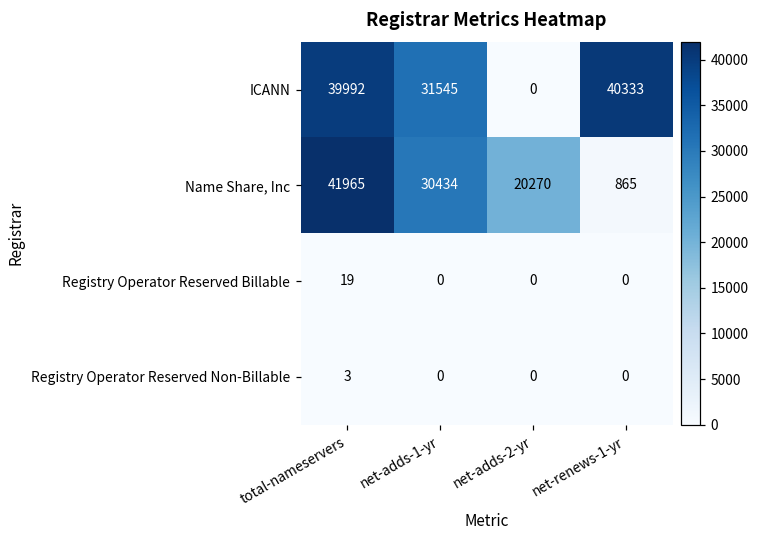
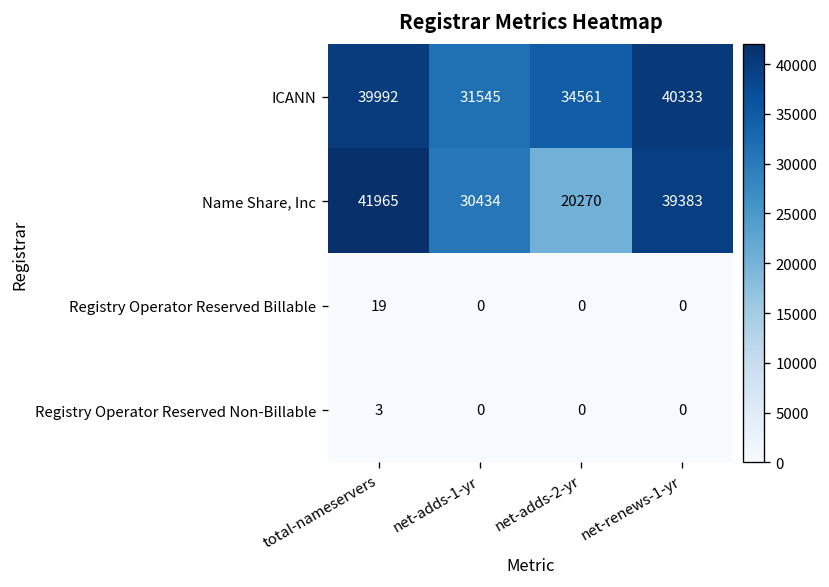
  {
    "ICANN": {
      "total-nameservers": 39992,
      "net-adds-1-yr": 31545,
-     "net-adds-2-yr": 0,
+     "net-adds-2-yr": 34561,
      "net-renews-1-yr": 40333
    },
    "Name Share, Inc": {
      "total-nameservers": 41965,
      "net-adds-1-yr": 30434,
      "net-adds-2-yr": 20270,
-     "net-renews-1-yr": 865
+     "net-renews-1-yr": 39383
    },
    "Registry Operator Reserved Billable": {
      "total-nameservers": 19,
      "net-adds-1-yr": 0,
      "net-adds-2-yr": 0,
      "net-renews-1-yr": 0
    },
    "Registry Operator Reserved Non-Billable": {
      "total-nameservers": 3,
      "net-adds-1-yr": 0,
      "net-adds-2-yr": 0,
      "net-renews-1-yr": 0
    }
  }
